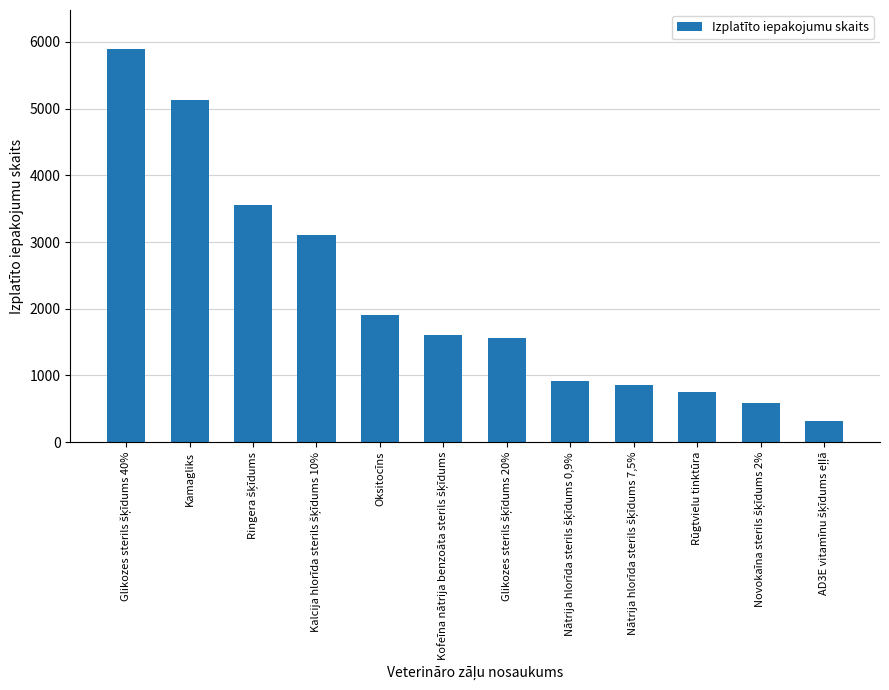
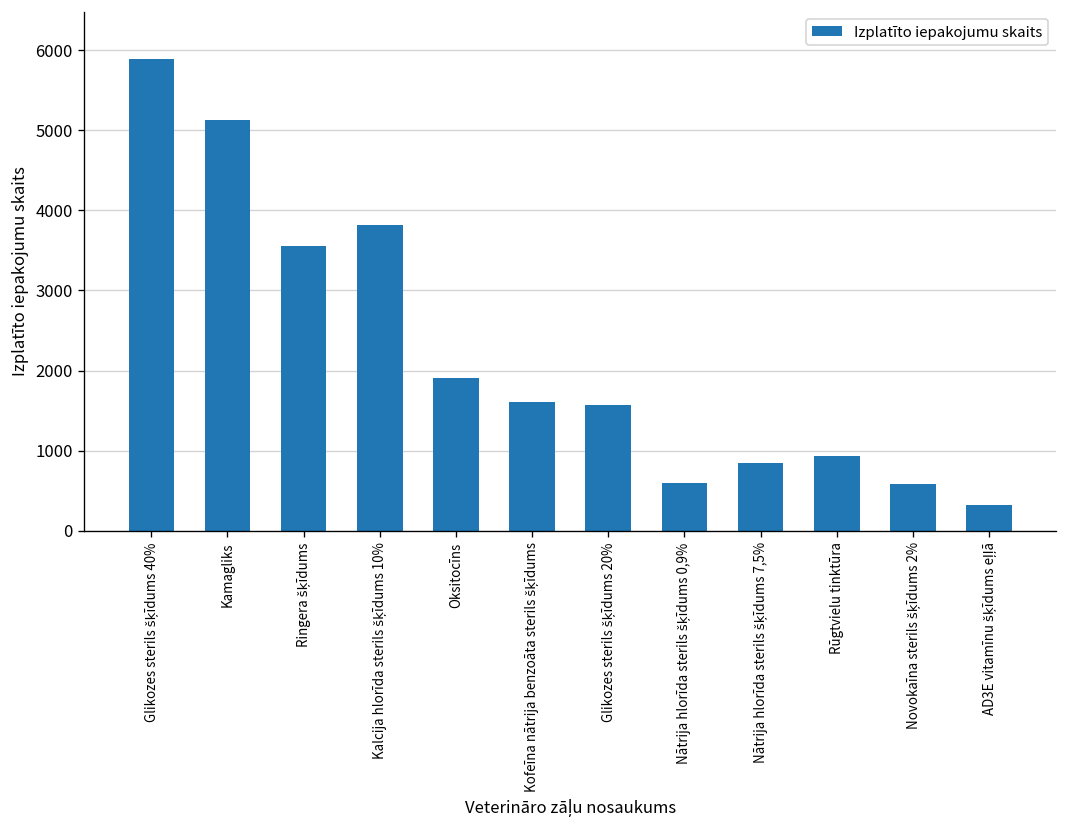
  {
    "Glikozes sterils šķīdums 40%": 5900,
    "Kamagliks": 5100,
    "Ringera šķīdums": 3600,
-   "Kalcija hlorīda sterils šķīdums 10%": 3100,
+   "Kalcija hlorīda sterils šķīdums 10%": 3800,
    "Oksitocīns": 1900,
    "Kofeīna nātrija benzoāta sterils šķīdums": 1600,
    "Glikozes sterils šķīdums 20%": 1600,
-   "Nātrija hlorīda sterils šķīdums 0,9%": 900,
+   "Nātrija hlorīda sterils šķīdums 0,9%": 600,
    "Nātrija hlorīda sterils šķīdums 7,5%": 900,
-   "Rūgtvielu tinktūra": 800,
+   "Rūgtvielu tinktūra": 900,
    "Novokaīna sterils šķīdums 2%": 600,
    "AD3E vitamīnu šķīdums eļļā": 300
  }
